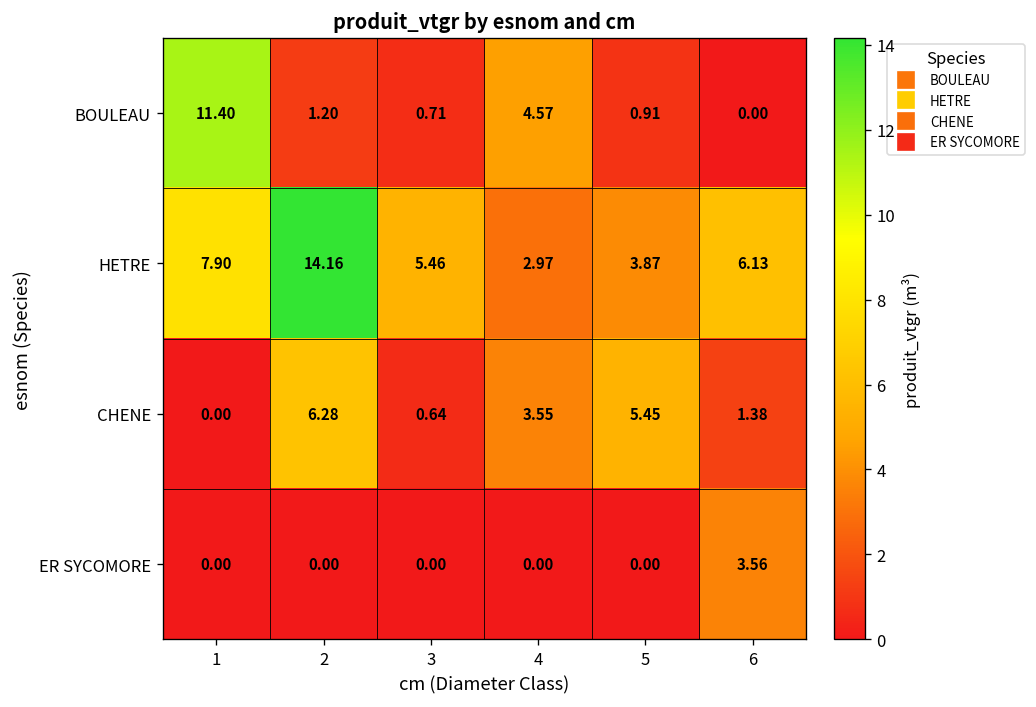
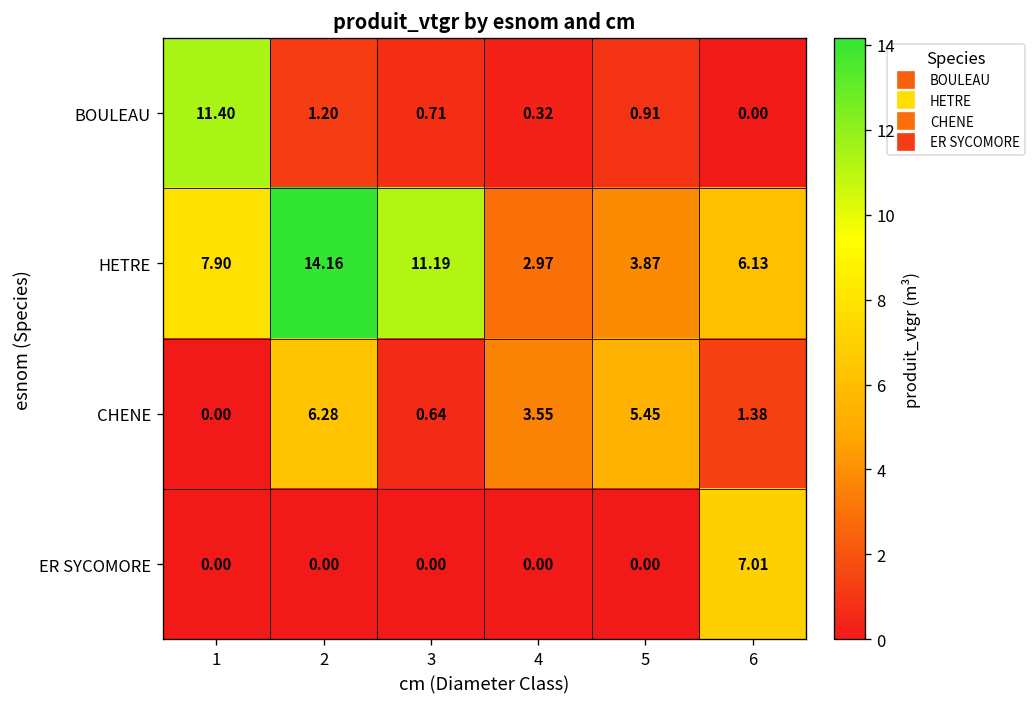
  {
    "BOULEAU": {
      "1": 11.40,
      "2": 1.20,
      "3": 0.71,
-     "4": 4.57,
+     "4": 0.32,
      "5": 0.91,
      "6": 0.00
    },
    "HETRE": {
      "1": 7.90,
      "2": 14.16,
-     "3": 5.46,
+     "3": 11.19,
      "4": 2.97,
      "5": 3.87,
      "6": 6.13
    },
    "CHENE": {
      "1": 0.00,
      "2": 6.28,
      "3": 0.64,
      "4": 3.55,
      "5": 5.45,
      "6": 1.38
    },
    "ER SYCOMORE": {
      "1": 0.00,
      "2": 0.00,
      "3": 0.00,
      "4": 0.00,
      "5": 0.00,
-     "6": 3.56
+     "6": 7.01
    }
  }
